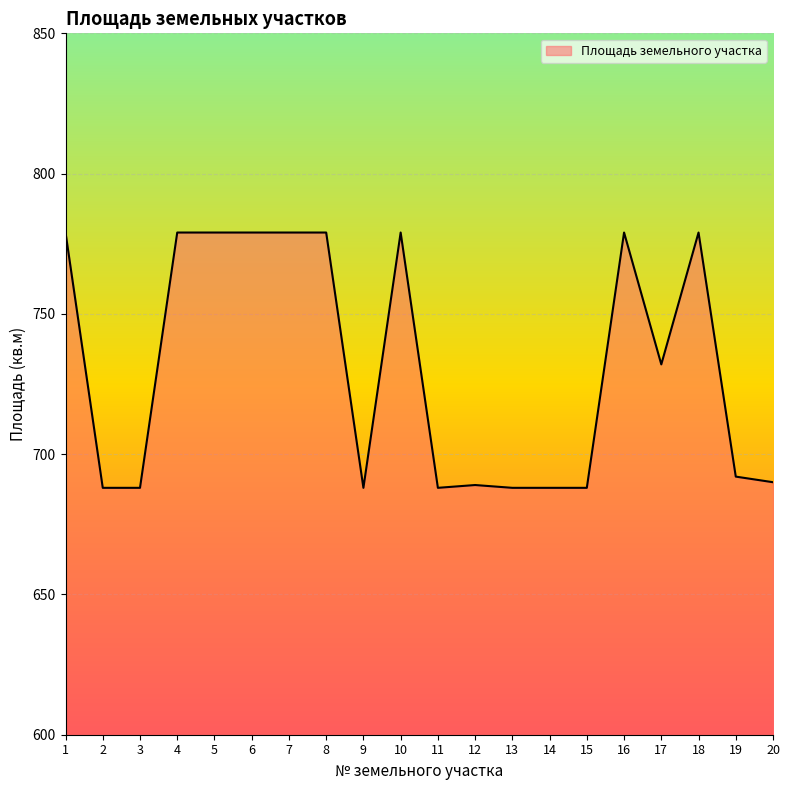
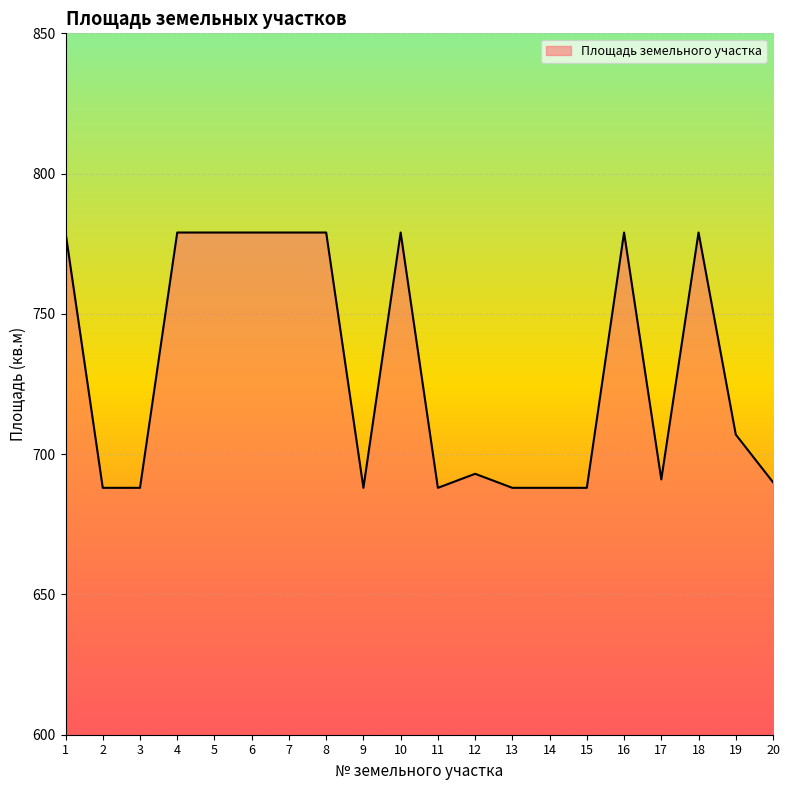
  {
    "1": 779,
    "2": 688,
    "3": 688,
    "4": 779,
    "5": 779,
    "6": 779,
    "7": 779,
    "8": 779,
    "9": 688,
    "10": 779,
    "11": 688,
-   "12": 689,
+   "12": 693,
    "13": 688,
    "14": 688,
    "15": 688,
    "16": 779,
-   "17": 732,
+   "17": 691,
    "18": 779,
-   "19": 692,
+   "19": 707,
    "20": 690
  }
